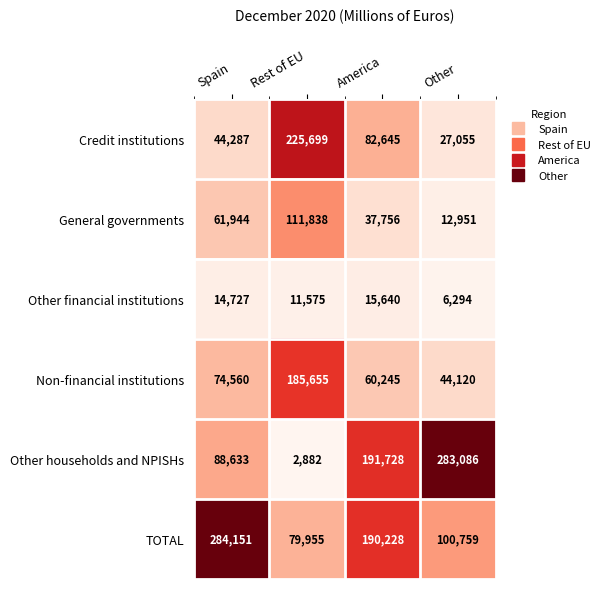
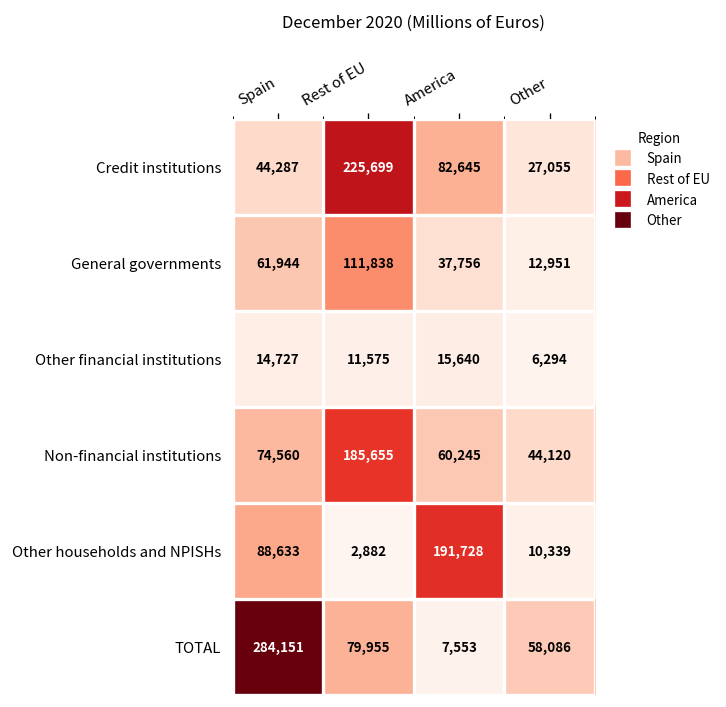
  {
    "Credit institutions": {
      "Spain": "44,287",
      "Rest of EU": "225,699",
      "America": "82,645",
      "Other": "27,055"
    },
    "General governments": {
      "Spain": "61,944",
      "Rest of EU": "111,838",
      "America": "37,756",
      "Other": "12,951"
    },
    "Other financial institutions": {
      "Spain": "14,727",
      "Rest of EU": "11,575",
      "America": "15,640",
      "Other": "6,294"
    },
    "Non-financial institutions": {
      "Spain": "74,560",
      "Rest of EU": "185,655",
      "America": "60,245",
      "Other": "44,120"
    },
    "Other households and NPISHs": {
      "Spain": "88,633",
      "Rest of EU": "2,882",
      "America": "191,728",
-     "Other": "283,086"
+     "Other": "10,339"
    },
    "TOTAL": {
      "Spain": "284,151",
      "Rest of EU": "79,955",
-     "America": "190,228",
-     "Other": "100,759"
+     "America": "7,553",
+     "Other": "58,086"
    }
  }
